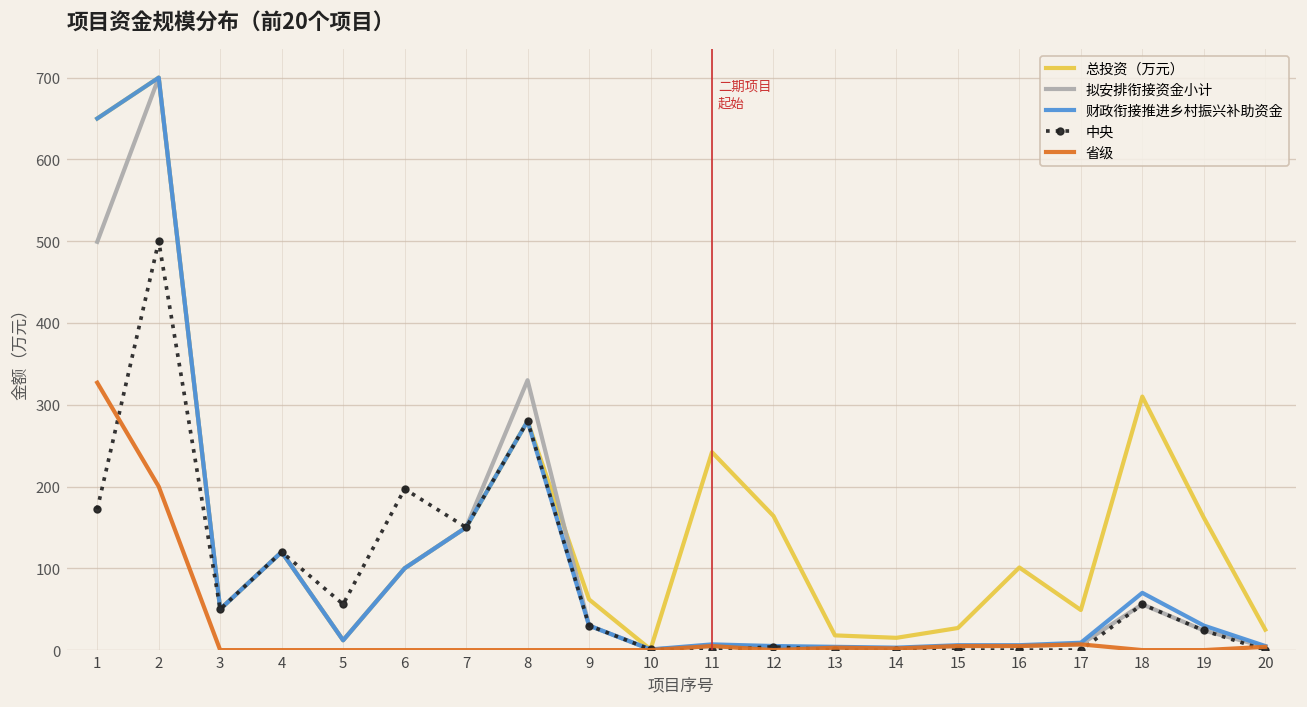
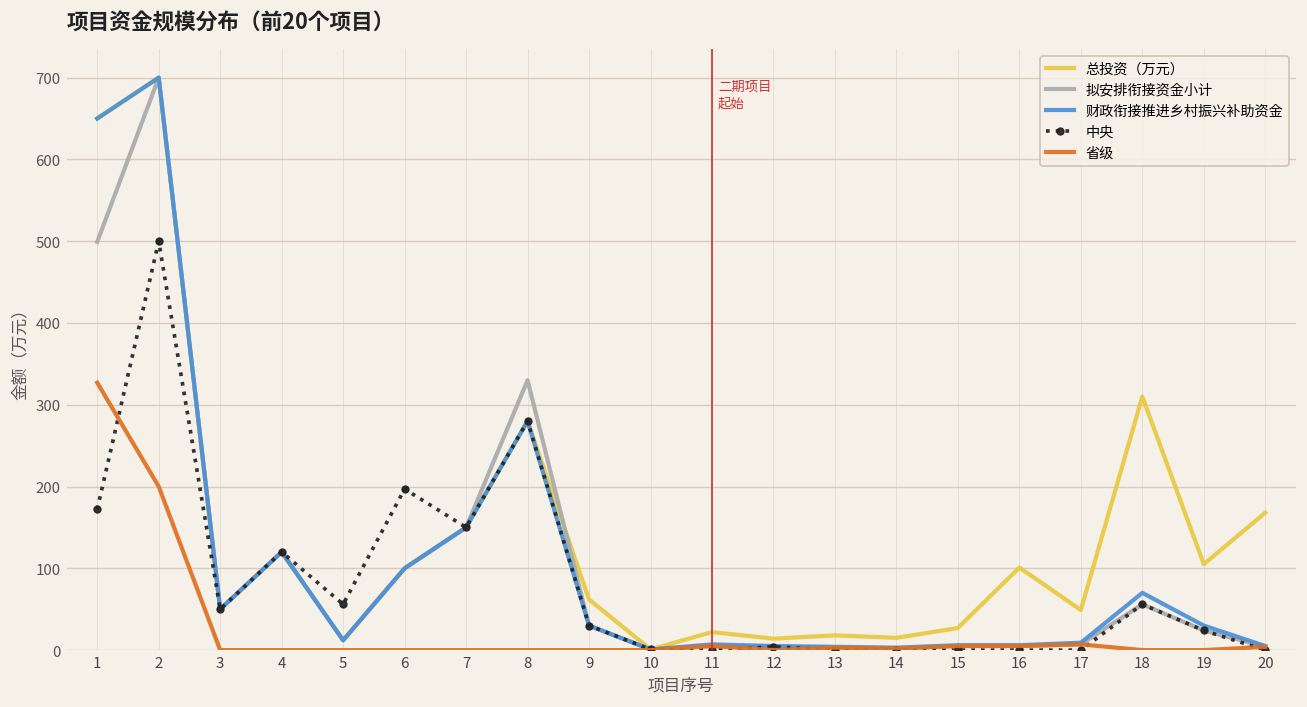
  {
    "总投资（万元）": {
      "9": 60,
-     "11": 240,
-     "12": 160,
+     "11": 20,
+     "12": 10,
      "13": 20,
      "14": 20,
      "15": 30,
      "16": 100,
      "17": 50,
      "18": 310,
-     "19": 160,
-     "20": 30
+     "19": 110,
+     "20": 170
    },
    "拟安排衔接资金小计": {
      "1": 500,
      "8": 330
    },
    "财政衔接推进乡村振兴补助资金": {
      "18": 70,
      "19": 30
    },
    "中央": {
      "1": 170,
      "2": 500,
      "5": 60,
      "6": 200,
      "11": 0,
      "15": 0,
      "16": 0,
      "17": 0,
      "20": 0
    },
    "省级": {
      "1": 330,
      "2": 200,
      "3": 0,
      "4": 0,
      "5": 0,
      "6": 0,
      "7": 0,
      "8": 0,
      "9": 0,
      "12": 0,
      "18": 0,
      "19": 0
    }
  }
